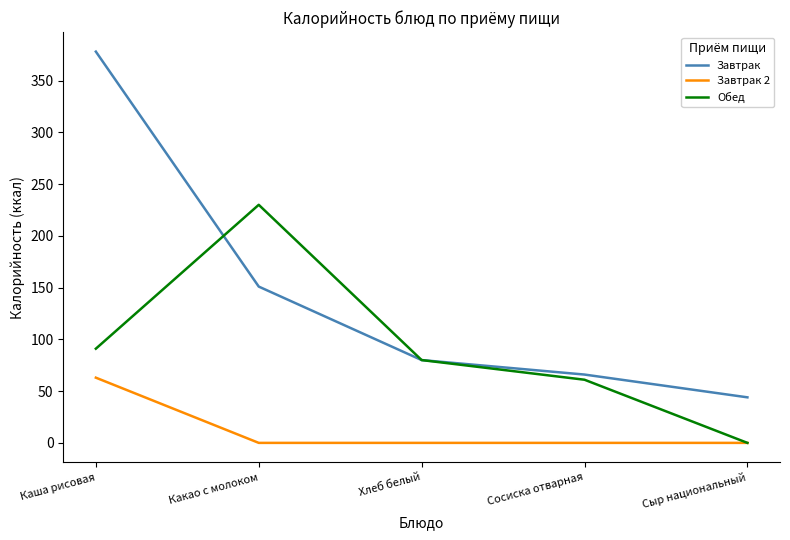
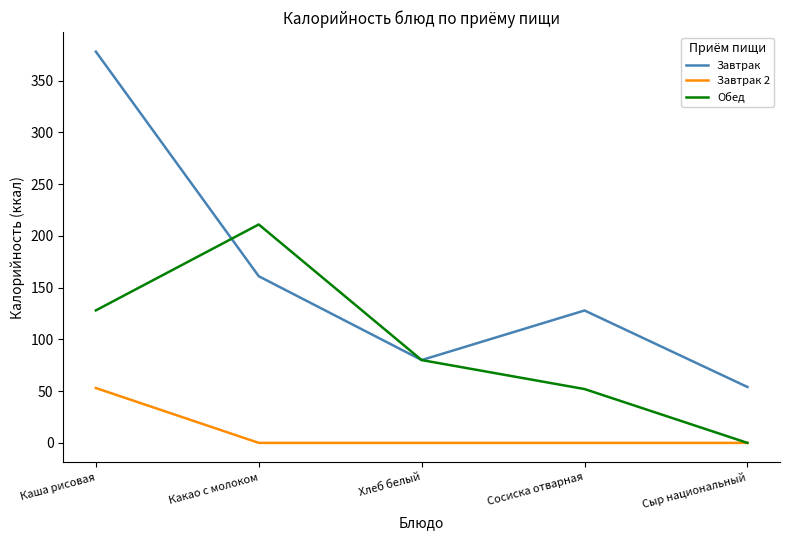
  {
    "Завтрак": {
      "Каша рисовая": 378,
-     "Какао с молоком": 151,
-     "Сосиска отварная": 66,
-     "Сыр национальный": 44
+     "Какао с молоком": 161,
+     "Сосиска отварная": 128,
+     "Сыр национальный": 54
    },
    "Завтрак 2": {
-     "Каша рисовая": 63,
+     "Каша рисовая": 53,
      "Какао с молоком": 0,
      "Хлеб белый": 0,
      "Сосиска отварная": 0
    },
    "Обед": {
-     "Каша рисовая": 91,
-     "Какао с молоком": 230,
-     "Сосиска отварная": 61
+     "Каша рисовая": 128,
+     "Какао с молоком": 211,
+     "Сосиска отварная": 52
    }
  }
